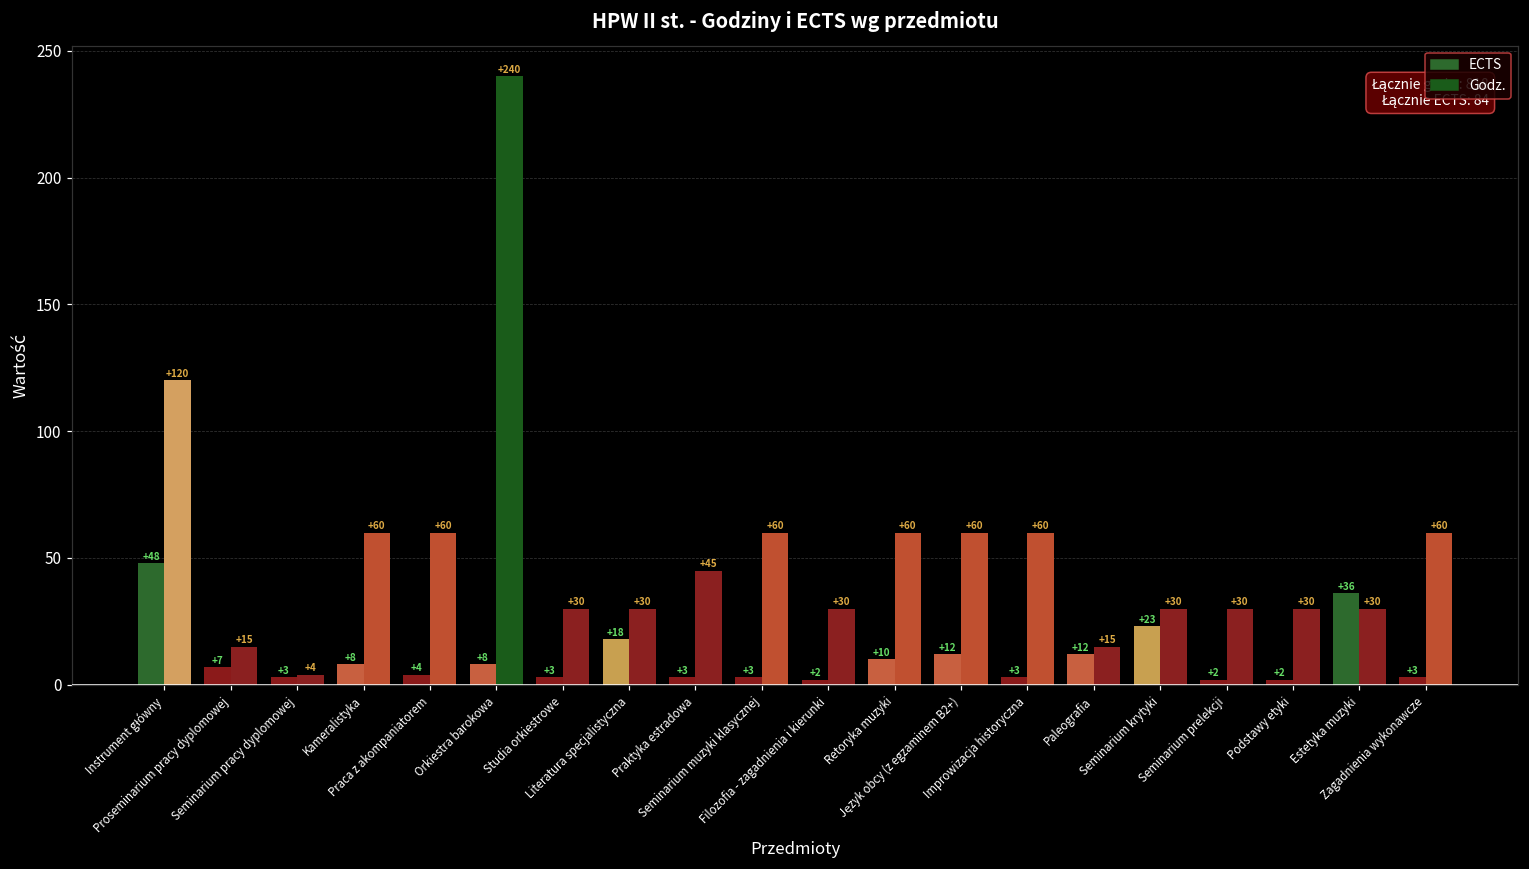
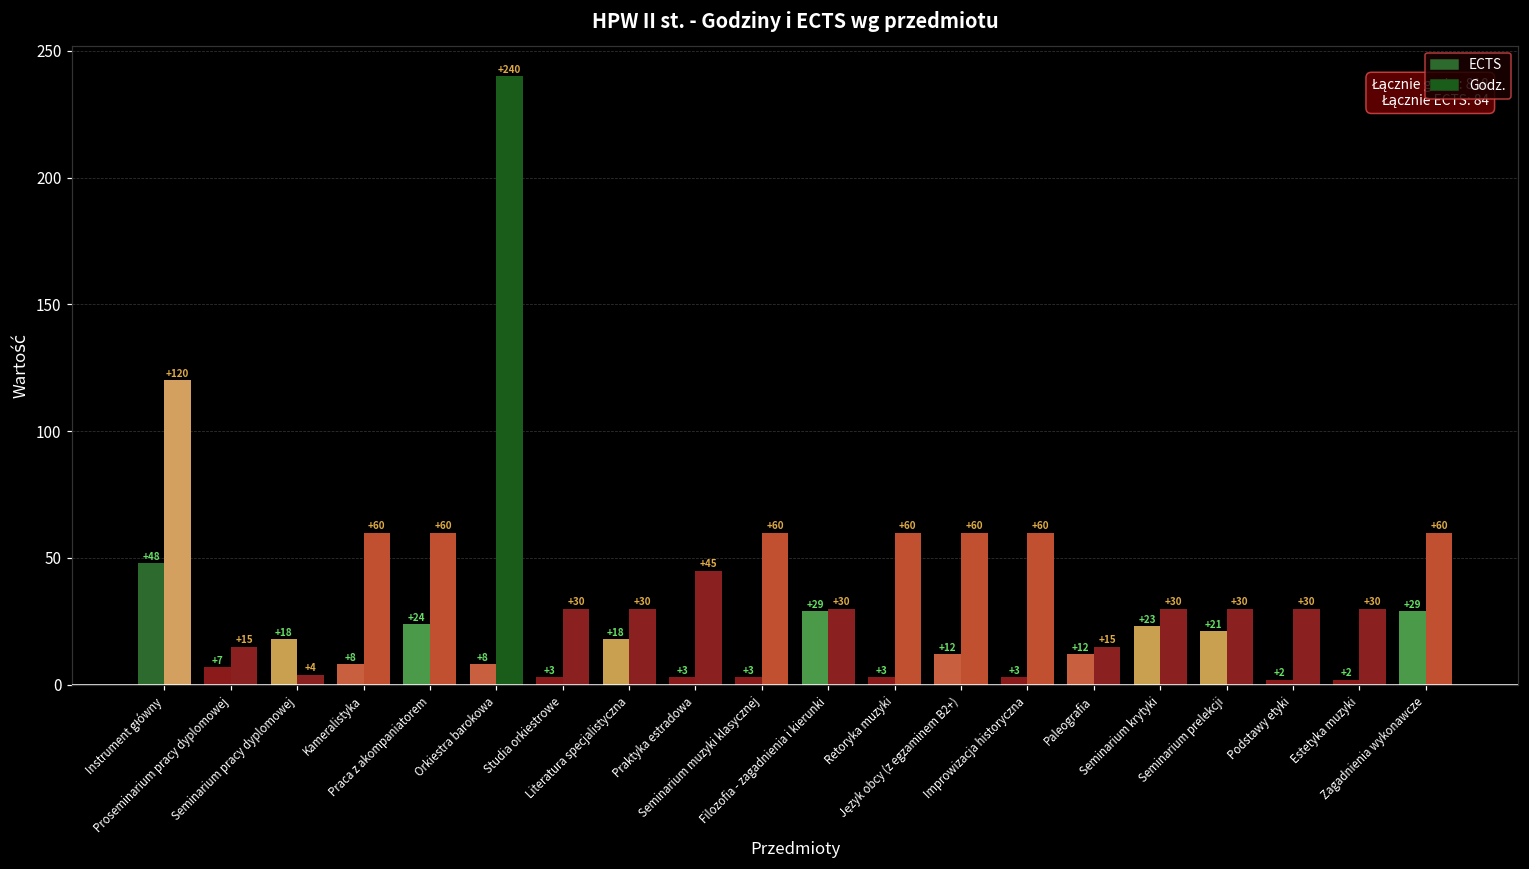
  {
    "ECTS": {
      "Instrument główny": "+48",
      "Proseminarium pracy dyplomowej": "+7",
-     "Seminarium pracy dyplomowej": "+3",
+     "Seminarium pracy dyplomowej": "+18",
      "Kameralistyka": "+8",
-     "Praca z akompaniatorem": "+4",
+     "Praca z akompaniatorem": "+24",
      "Orkiestra barokowa": "+8",
      "Studia orkiestrowe": "+3",
      "Literatura specjalistyczna": "+18",
      "Praktyka estradowa": "+3",
      "Seminarium muzyki klasycznej": "+3",
-     "Filozofia - zagadnienia i kierunki": "+2",
-     "Retoryka muzyki": "+10",
+     "Filozofia - zagadnienia i kierunki": "+29",
+     "Retoryka muzyki": "+3",
      "Język obcy (z egzaminem B2+)": "+12",
      "Improwizacja historyczna": "+3",
      "Paleografia": "+12",
      "Seminarium krytyki": "+23",
-     "Seminarium prelekcji": "+2",
+     "Seminarium prelekcji": "+21",
      "Podstawy etyki": "+2",
-     "Estetyka muzyki": "+36",
-     "Zagadnienia wykonawcze": "+3"
+     "Estetyka muzyki": "+2",
+     "Zagadnienia wykonawcze": "+29"
    }
  }
